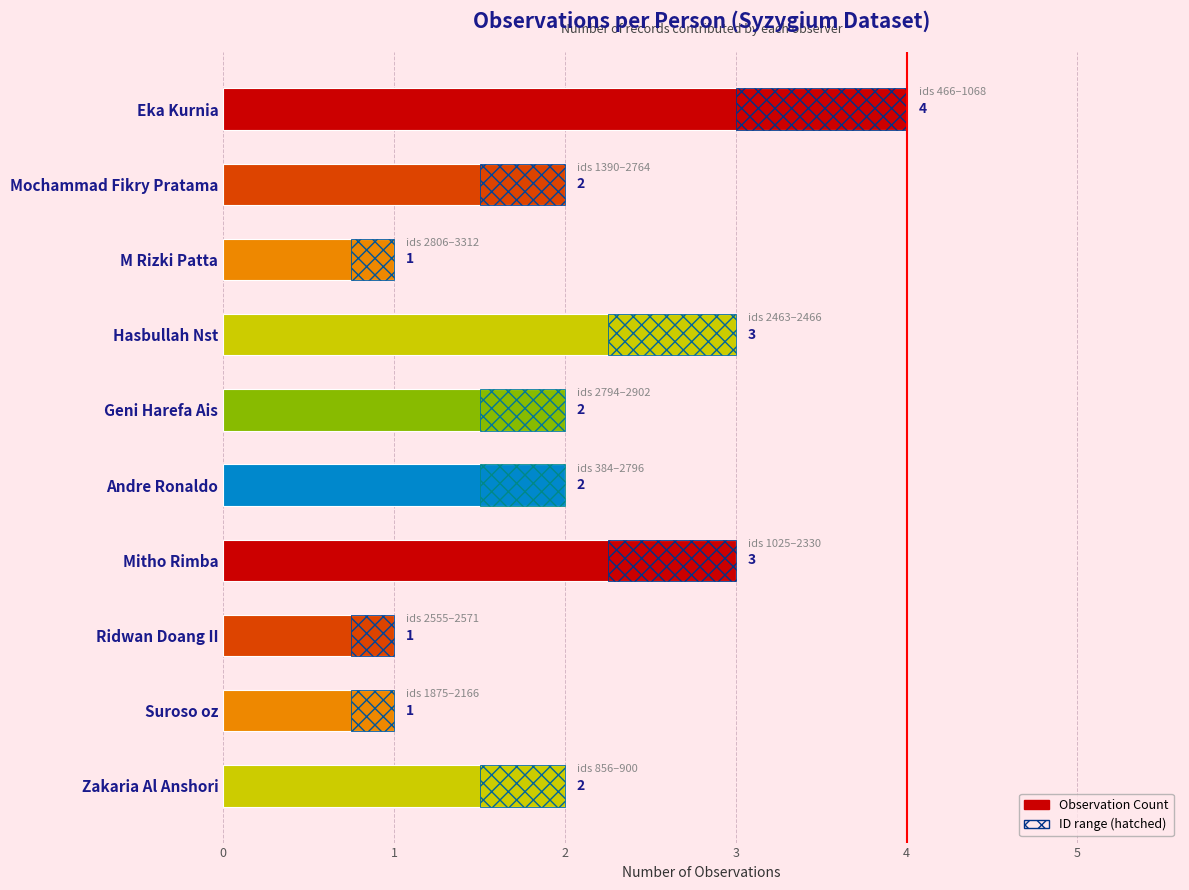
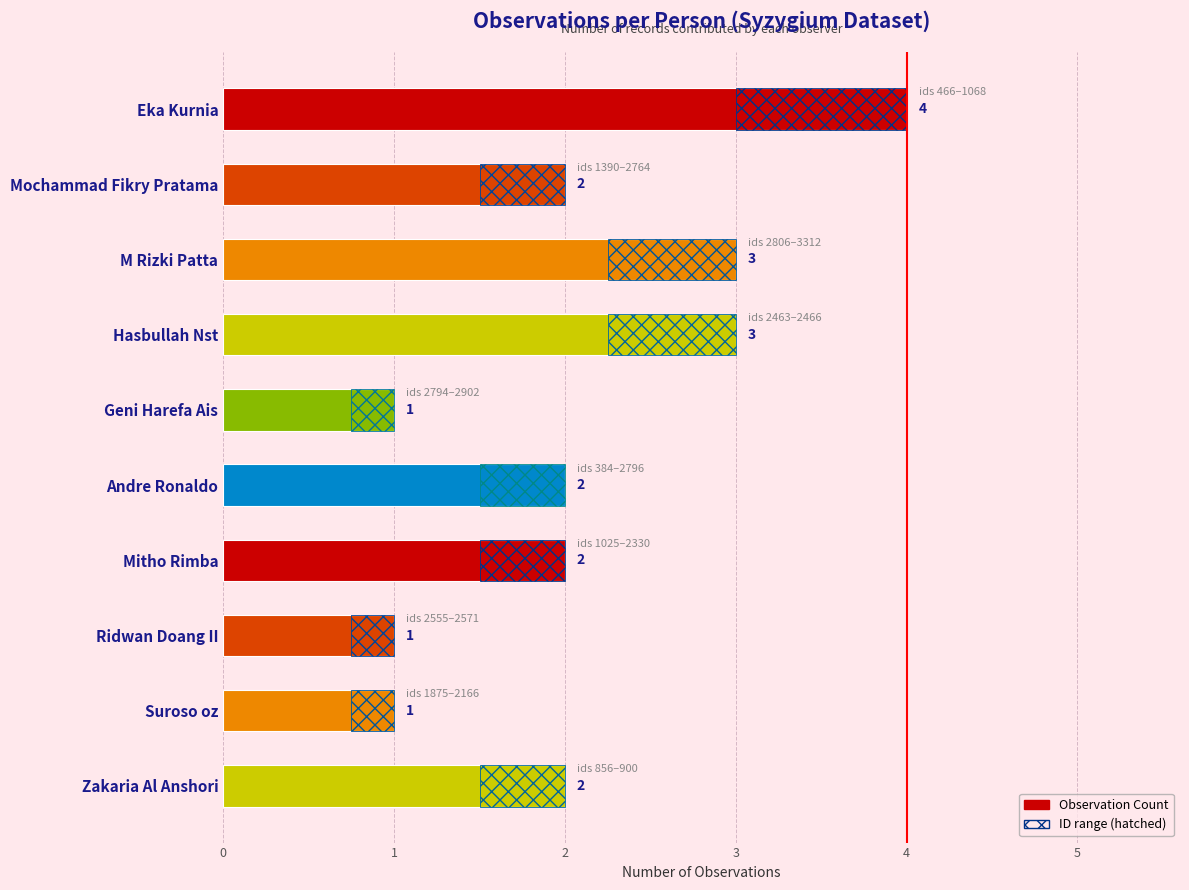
  {
    "Observation Count": {
      "Eka Kurnia": 4,
      "Mochammad Fikry Pratama": 2,
-     "M Rizki Patta": 1,
+     "M Rizki Patta": 3,
      "Hasbullah Nst": 3,
-     "Geni Harefa Ais": 2,
+     "Geni Harefa Ais": 1,
      "Andre Ronaldo": 2,
-     "Mitho Rimba": 3,
+     "Mitho Rimba": 2,
      "Ridwan Doang II": 1,
      "Suroso oz": 1,
      "Zakaria Al Anshori": 2
    }
  }
